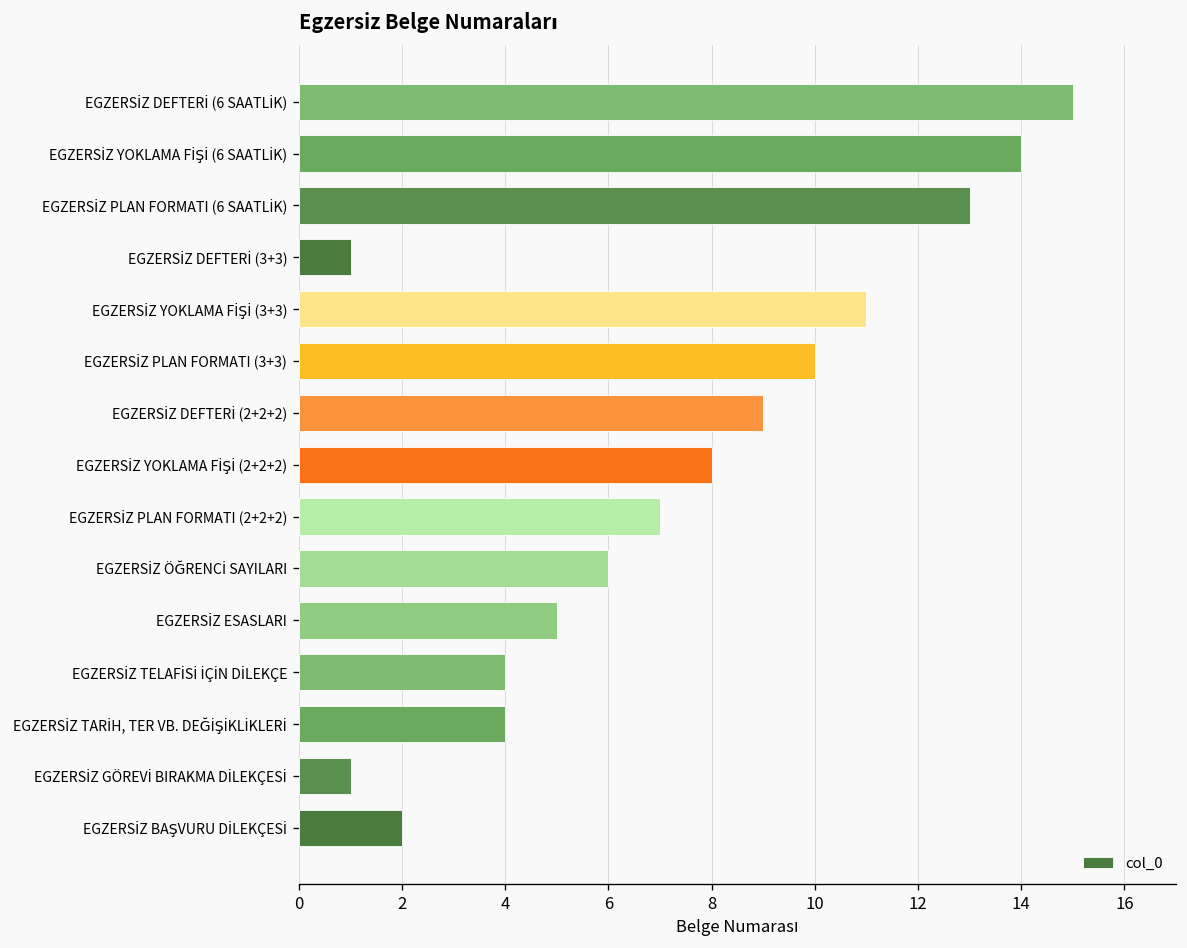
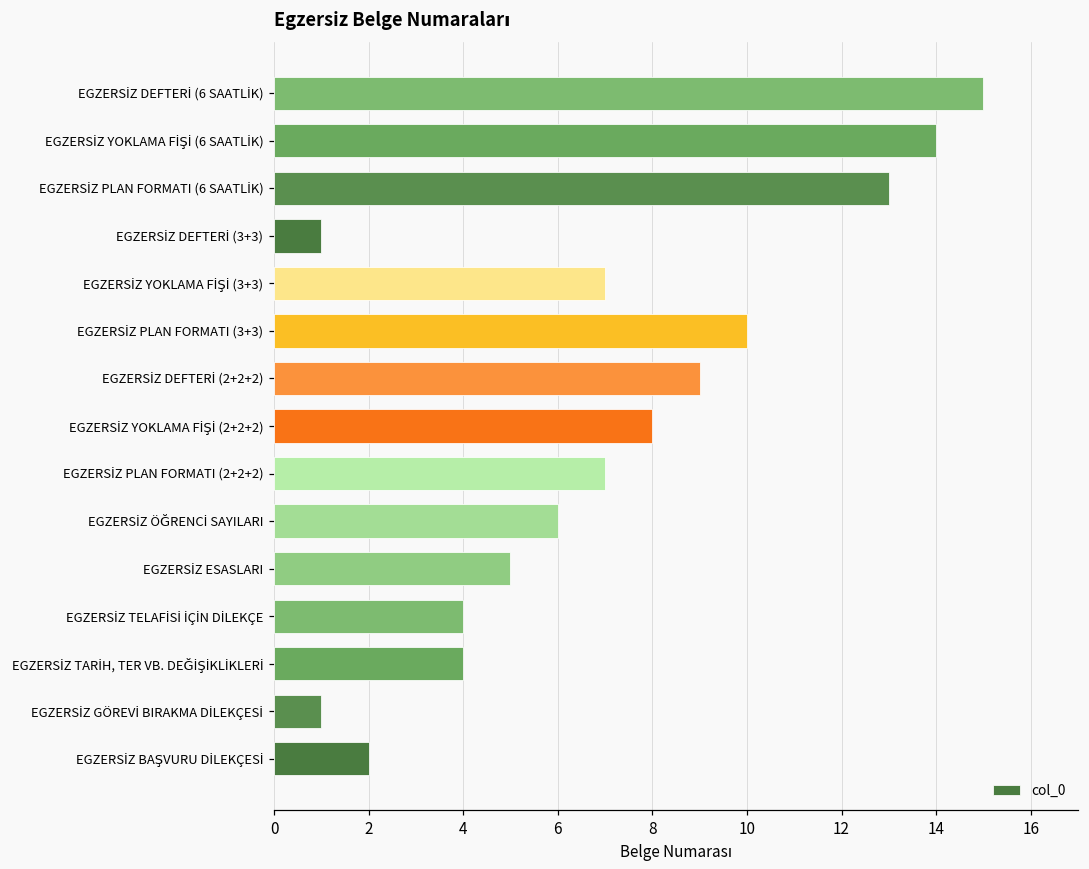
  {
    "EGZERSİZ DEFTERİ (6 SAATLİK)": 15,
    "EGZERSİZ YOKLAMA FİŞİ (6 SAATLİK)": 14,
    "EGZERSİZ PLAN FORMATI (6 SAATLİK)": 13,
    "EGZERSİZ DEFTERİ (3+3)": 1,
-   "EGZERSİZ YOKLAMA FİŞİ (3+3)": 11,
+   "EGZERSİZ YOKLAMA FİŞİ (3+3)": 7,
    "EGZERSİZ PLAN FORMATI (3+3)": 10,
    "EGZERSİZ DEFTERİ (2+2+2)": 9,
    "EGZERSİZ YOKLAMA FİŞİ (2+2+2)": 8,
    "EGZERSİZ PLAN FORMATI (2+2+2)": 7,
    "EGZERSİZ ÖĞRENCİ SAYILARI": 6,
    "EGZERSİZ ESASLARI": 5,
    "EGZERSİZ TELAFİSİ İÇİN DİLEKÇE": 4,
    "EGZERSİZ TARİH, TER VB. DEĞİŞİKLİKLERİ": 4,
    "EGZERSİZ GÖREVİ BIRAKMA DİLEKÇESİ": 1,
    "EGZERSİZ BAŞVURU DİLEKÇESİ": 2
  }
